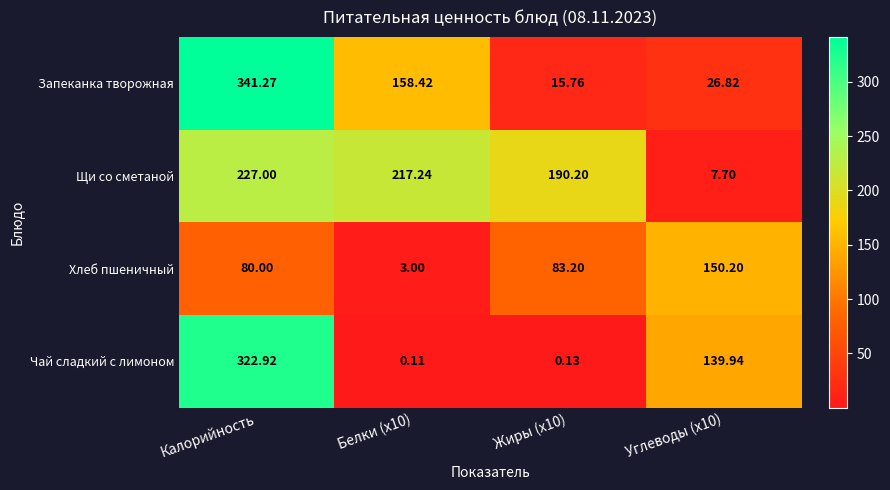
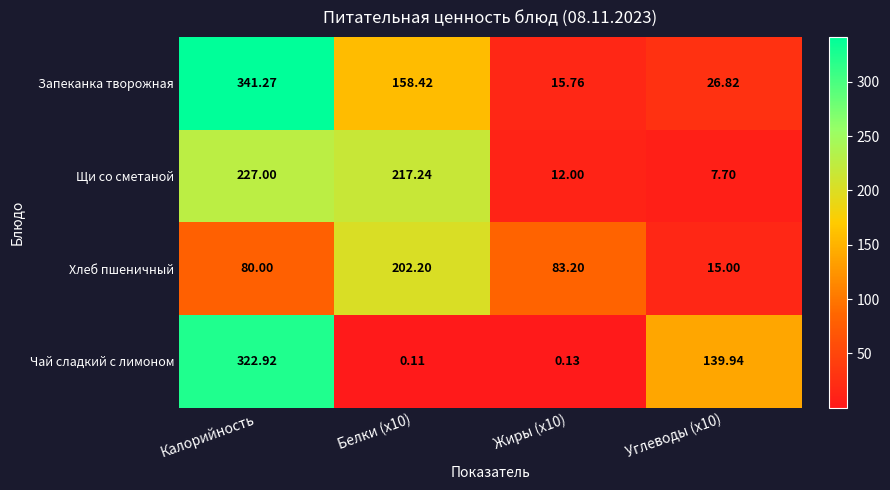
  {
    "Запеканка творожная": {
      "Калорийность": 341.27,
      "Белки (x10)": 158.42,
      "Жиры (x10)": 15.76,
      "Углеводы (x10)": 26.82
    },
    "Щи со сметаной": {
      "Калорийность": 227.00,
      "Белки (x10)": 217.24,
-     "Жиры (x10)": 190.20,
+     "Жиры (x10)": 12.00,
      "Углеводы (x10)": 7.70
    },
    "Хлеб пшеничный": {
      "Калорийность": 80.00,
-     "Белки (x10)": 3.00,
+     "Белки (x10)": 202.20,
      "Жиры (x10)": 83.20,
-     "Углеводы (x10)": 150.20
+     "Углеводы (x10)": 15.00
    },
    "Чай сладкий с лимоном": {
      "Калорийность": 322.92,
      "Белки (x10)": 0.11,
      "Жиры (x10)": 0.13,
      "Углеводы (x10)": 139.94
    }
  }
